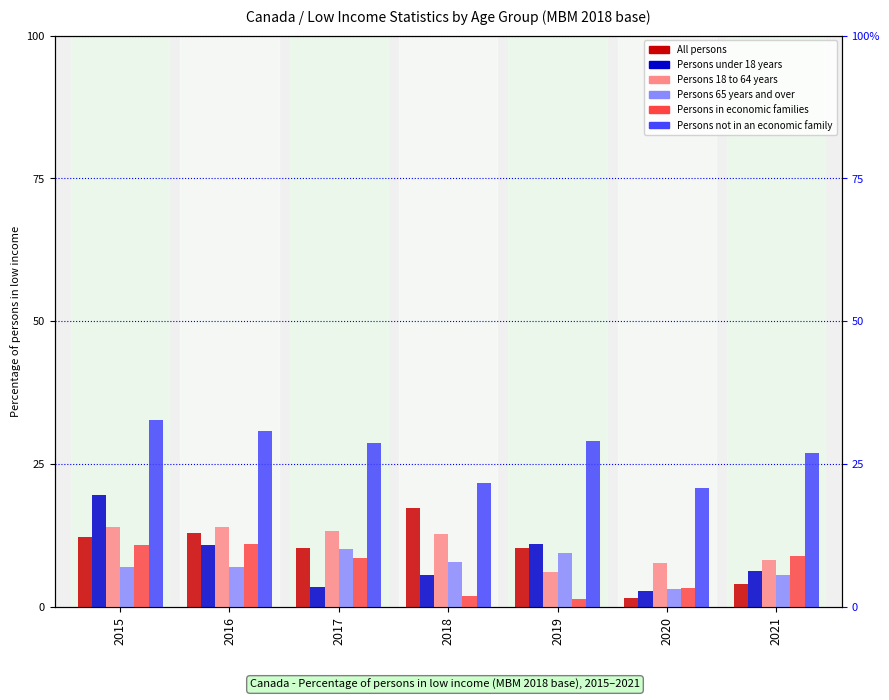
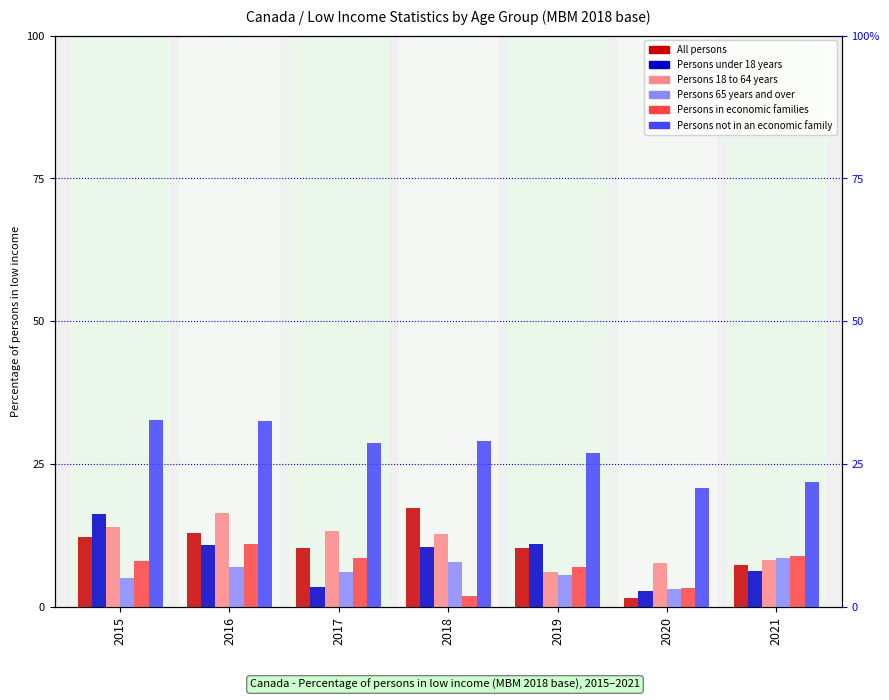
  {
    "All persons": {
      "2015": 12,
      "2016": 13,
      "2017": 10,
      "2018": 17,
      "2019": 10,
      "2020": 2,
-     "2021": 4
+     "2021": 7
    },
    "Persons under 18 years": {
-     "2015": 20,
+     "2015": 16,
      "2016": 11,
      "2017": 4,
-     "2018": 6,
+     "2018": 11,
      "2019": 11,
      "2020": 3,
      "2021": 6
    },
    "Persons 18 to 64 years": {
      "2015": 14,
-     "2016": 14,
+     "2016": 17,
      "2017": 13,
      "2018": 13,
      "2019": 6,
      "2020": 8,
      "2021": 8
    },
    "Persons 65 years and over": {
-     "2015": 7,
+     "2015": 5,
      "2016": 7,
-     "2017": 10,
+     "2017": 6,
      "2018": 8,
-     "2019": 9,
+     "2019": 6,
      "2020": 3,
-     "2021": 6
+     "2021": 9
    },
    "Persons in economic families": {
-     "2015": 11,
+     "2015": 8,
      "2016": 11,
      "2017": 9,
      "2018": 2,
-     "2019": 2,
+     "2019": 7,
      "2020": 3,
      "2021": 9
    },
    "Persons not in an economic family": {
      "2015": 33,
-     "2016": 31,
+     "2016": 33,
      "2017": 29,
-     "2018": 22,
-     "2019": 29,
+     "2018": 29,
+     "2019": 27,
      "2020": 21,
-     "2021": 27
+     "2021": 22
    }
  }
